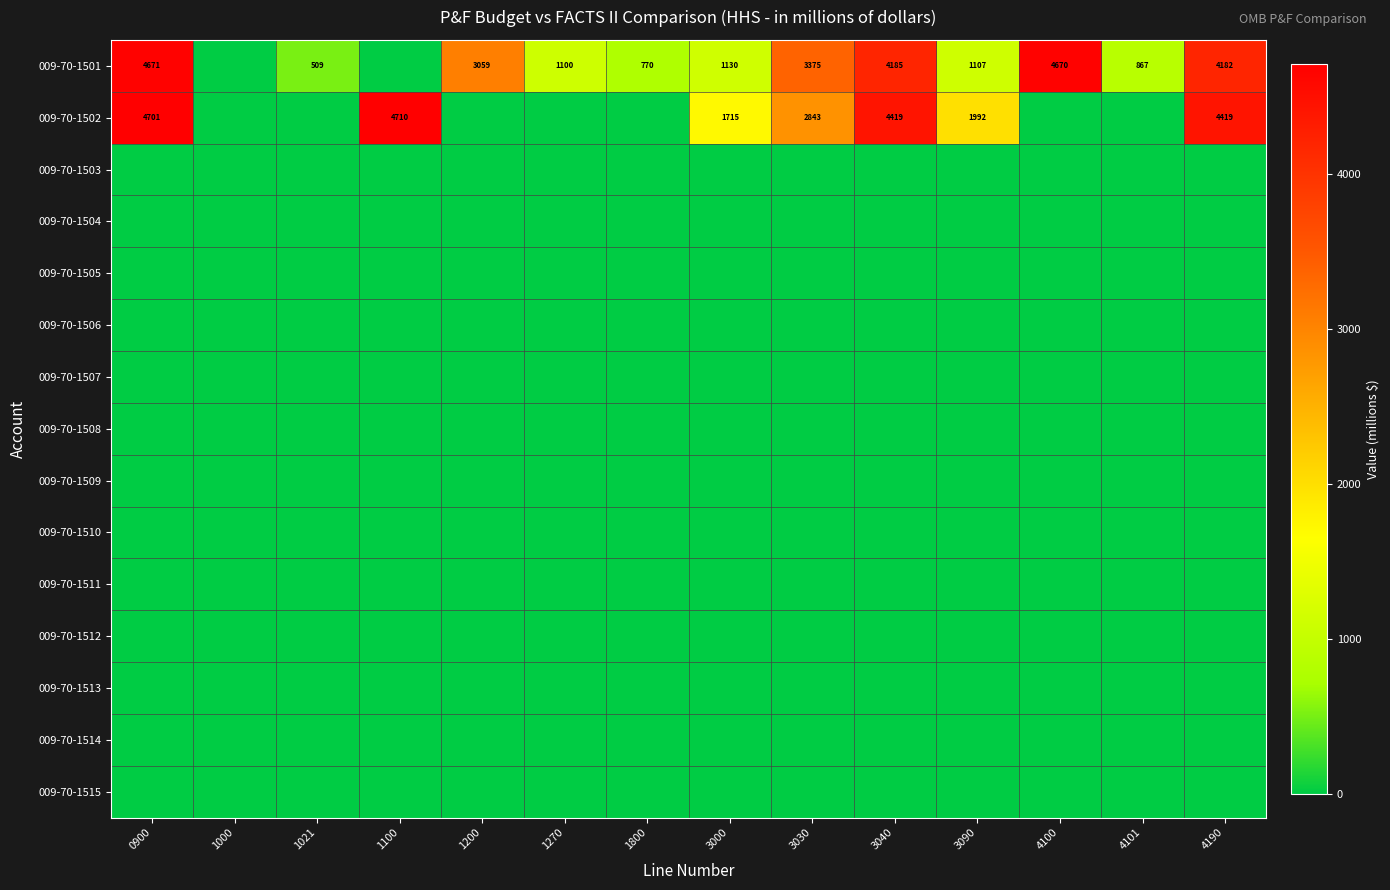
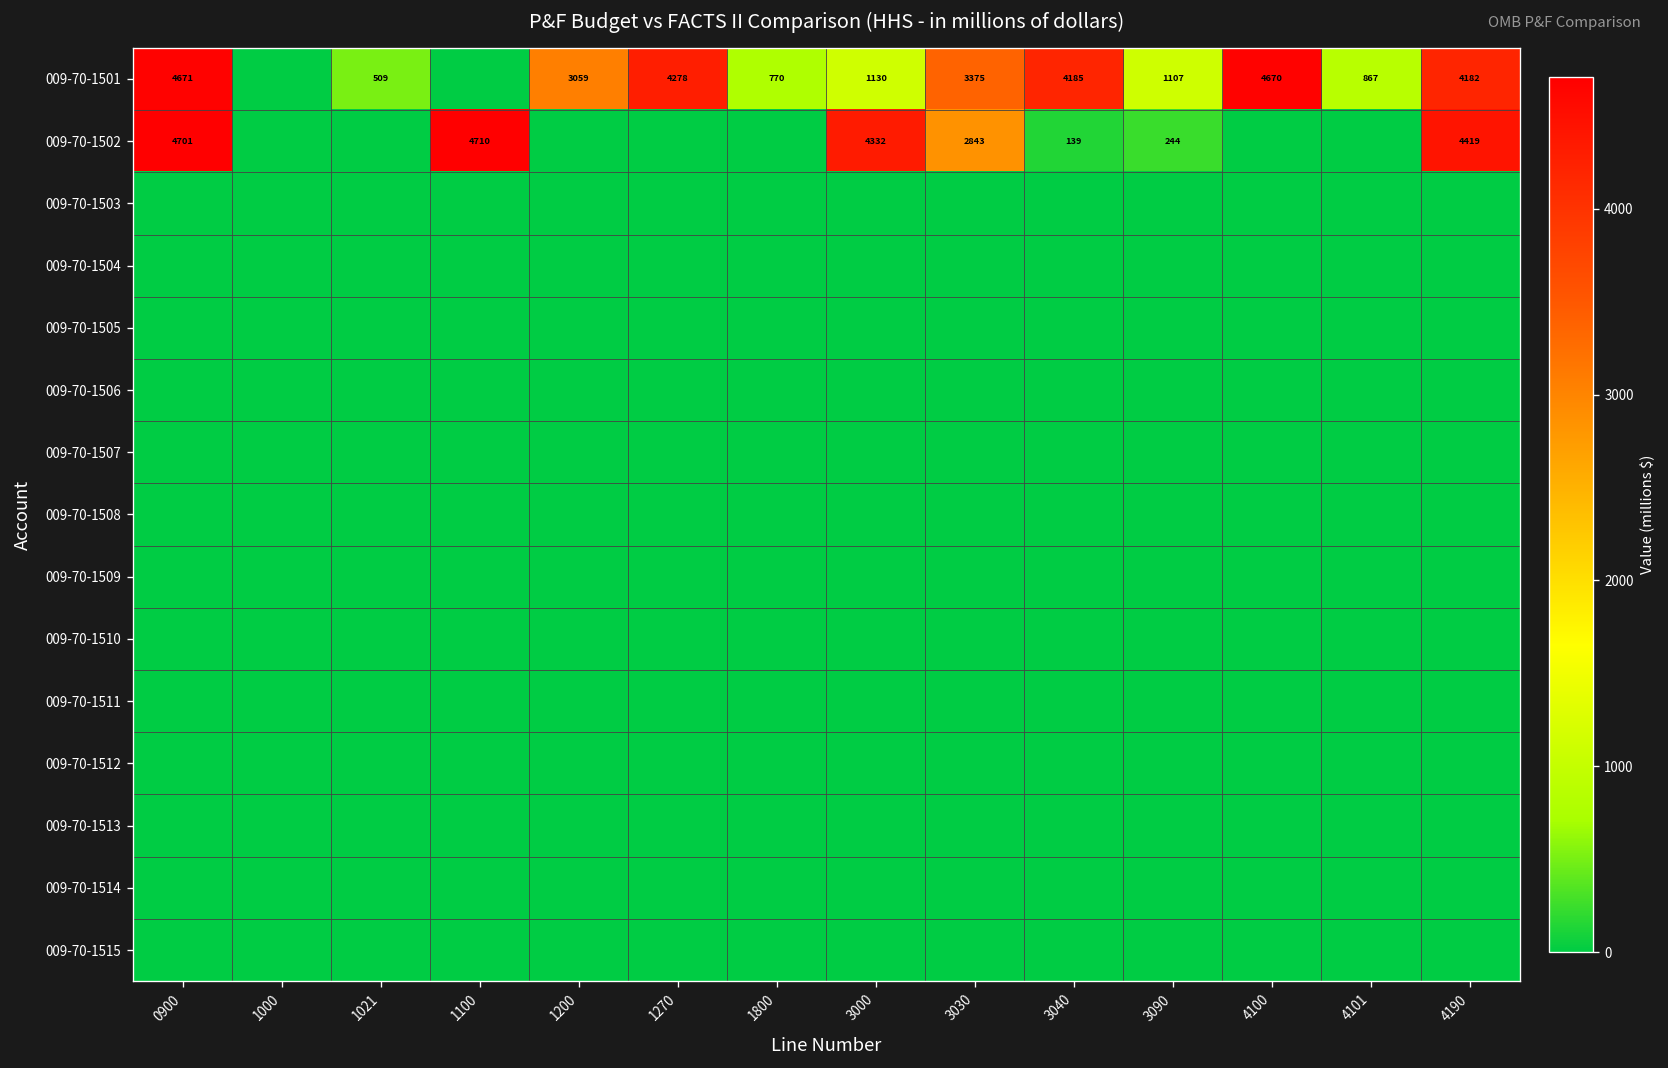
  {
    "009-70-1501": {
      "0900": 4671,
      "1021": 509,
      "1200": 3059,
-     "1270": 1100,
+     "1270": 4278,
      "1800": 770,
      "3000": 1130,
      "3030": 3375,
      "3040": 4185,
      "3090": 1107,
      "4100": 4670,
      "4101": 867,
      "4190": 4182
    },
    "009-70-1502": {
      "0900": 4701,
      "1100": 4710,
-     "3000": 1715,
+     "3000": 4332,
      "3030": 2843,
-     "3040": 4419,
-     "3090": 1992,
+     "3040": 139,
+     "3090": 244,
      "4190": 4419
    }
  }
